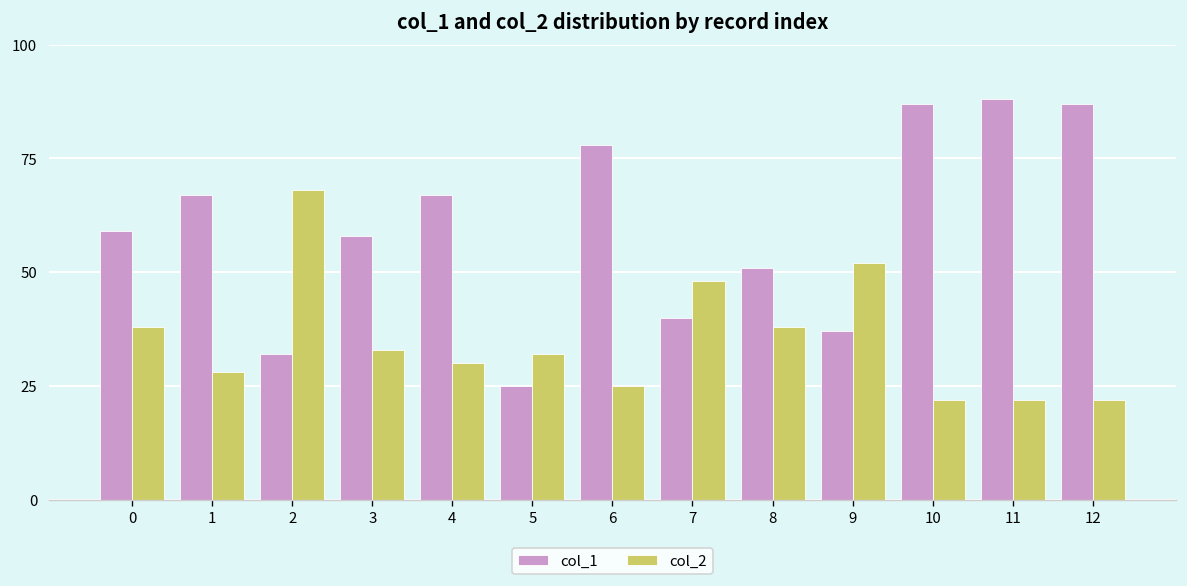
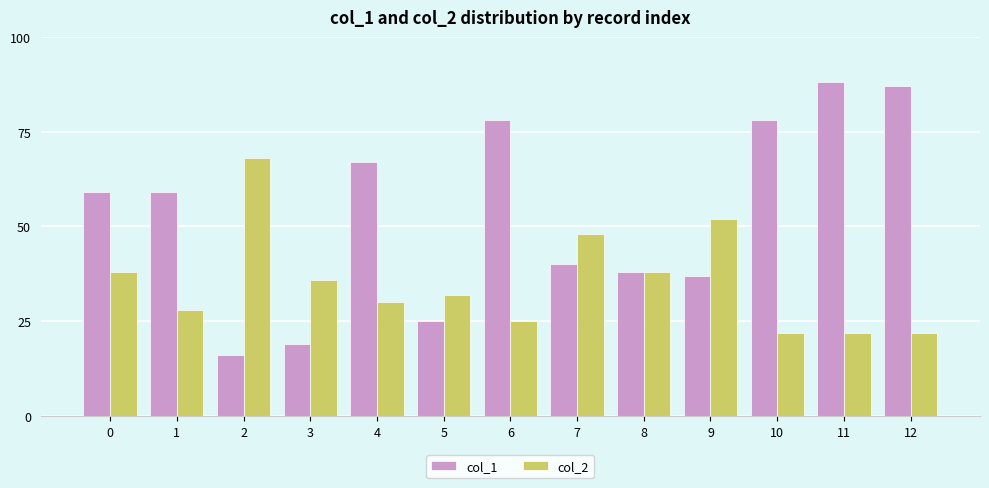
  {
    "col_1": {
      "0": 59,
-     "1": 67,
-     "2": 32,
-     "3": 58,
+     "1": 59,
+     "2": 16,
+     "3": 19,
      "4": 67,
      "5": 25,
      "6": 78,
      "7": 40,
-     "8": 51,
+     "8": 38,
      "9": 37,
-     "10": 87,
+     "10": 78,
      "11": 88,
      "12": 87
    },
    "col_2": {
      "0": 38,
      "1": 28,
      "2": 68,
-     "3": 33,
+     "3": 36,
      "4": 30,
      "5": 32,
      "6": 25,
      "7": 48,
      "8": 38,
      "9": 52,
      "10": 22,
      "11": 22,
      "12": 22
    }
  }
